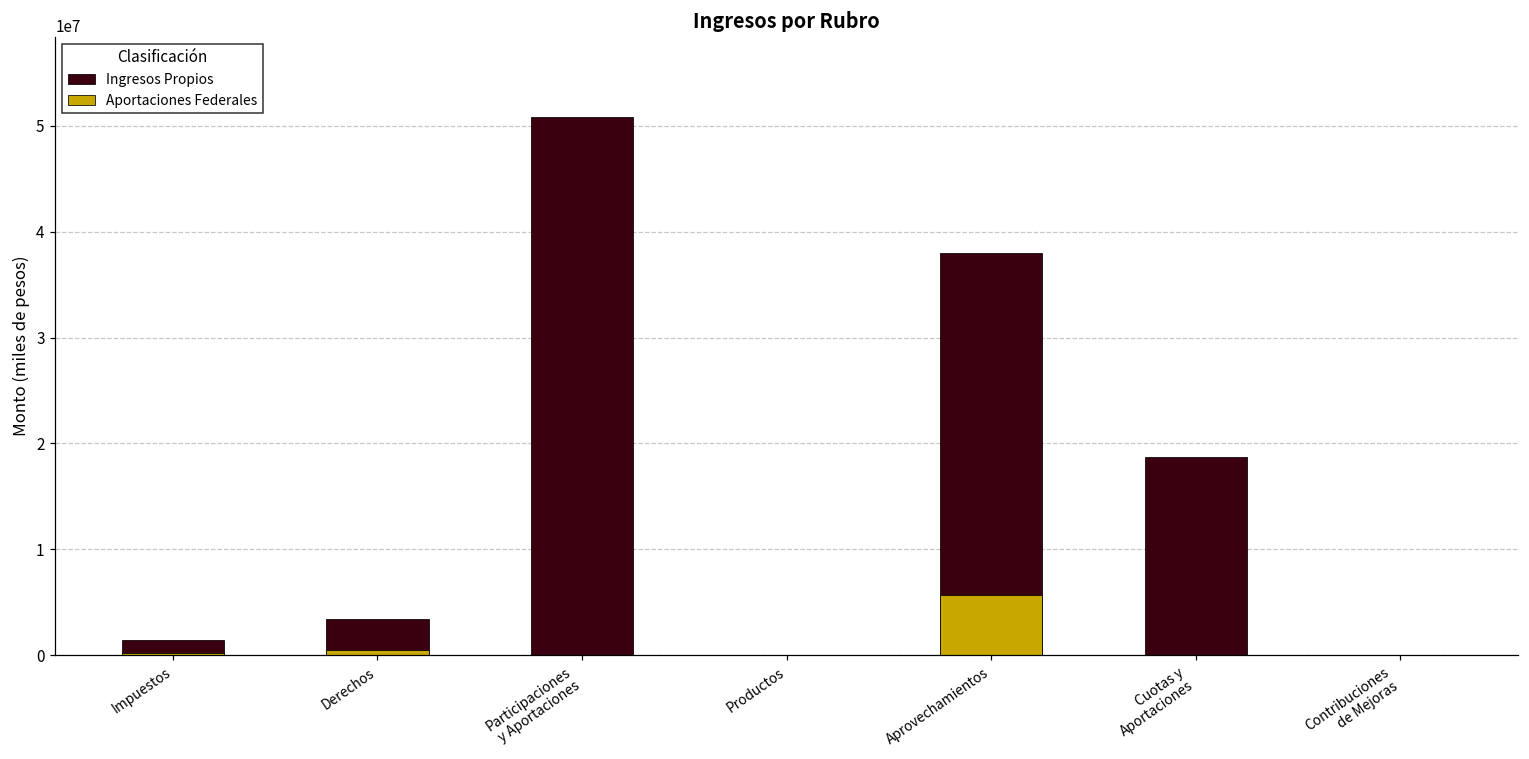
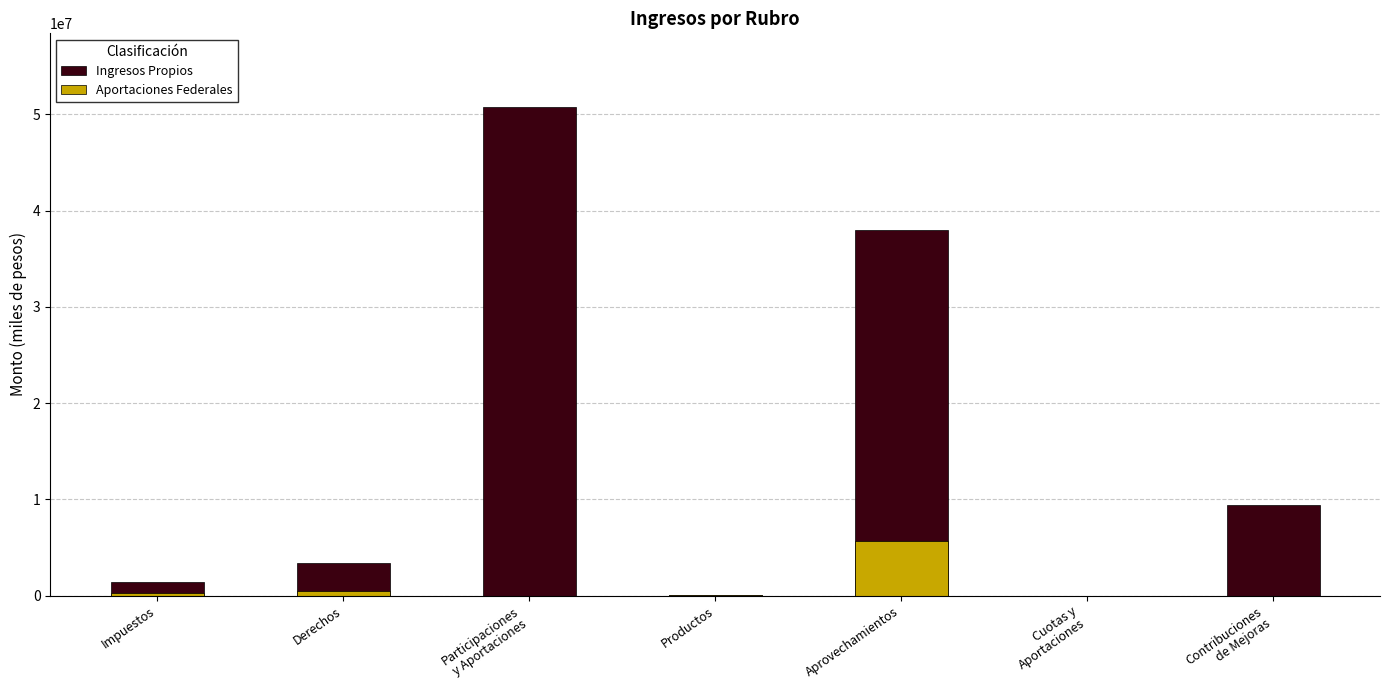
  {
    "Ingresos Propios": {
      "Impuestos": 1000000,
      "Derechos": 3000000,
      "Participaciones y Aportaciones": 51000000,
      "Aprovechamientos": 38000000,
-     "Cuotas y Aportaciones": 19000000,
-     "Contribuciones de Mejoras": 0
+     "Cuotas y Aportaciones": 0,
+     "Contribuciones de Mejoras": 9000000
    }
  }
